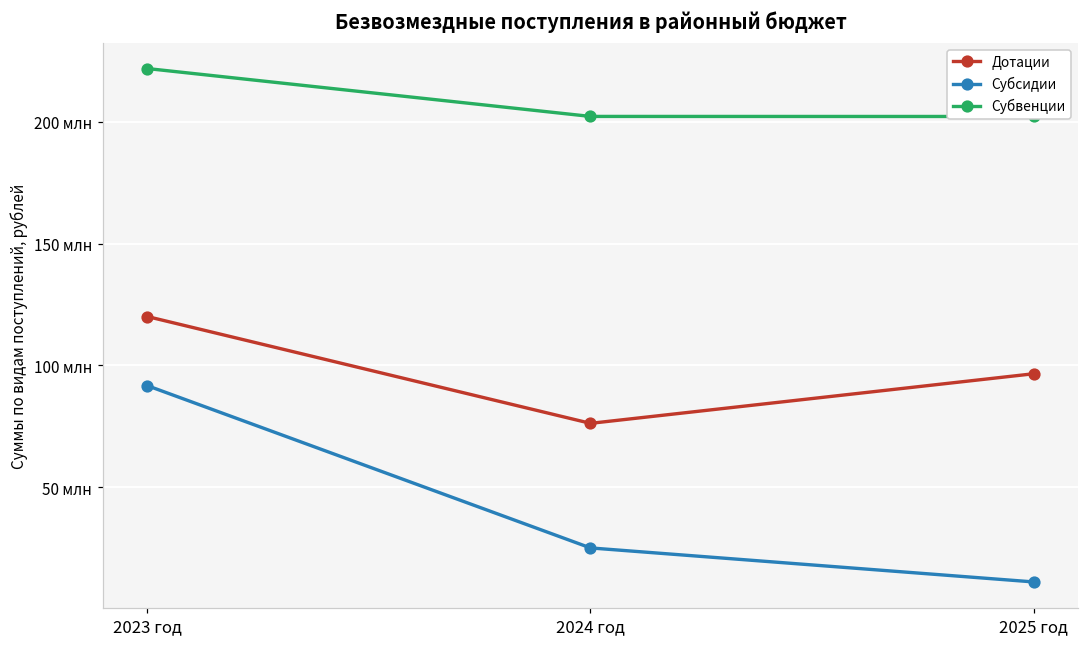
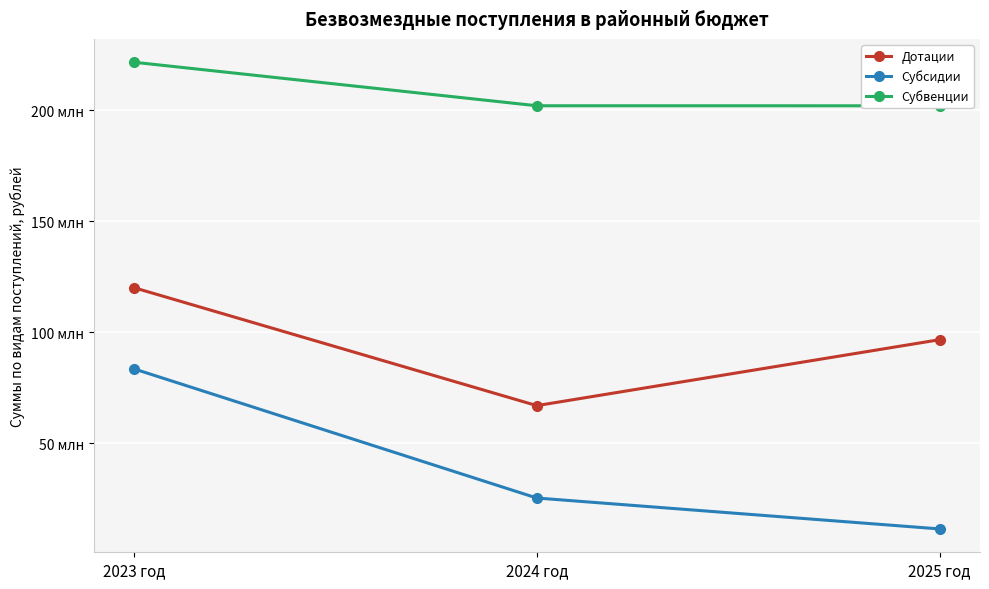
  {
    "Дотации": {
      "2023 год": "120 млн",
-     "2024 год": "76 млн",
+     "2024 год": "67 млн",
      "2025 год": "97 млн"
    },
    "Субсидии": {
-     "2023 год": "92 млн",
+     "2023 год": "83 млн",
      "2024 год": "25 млн",
      "2025 год": "11 млн"
    },
    "Субвенции": {
      "2023 год": "222 млн",
      "2024 год": "202 млн"
    }
  }
